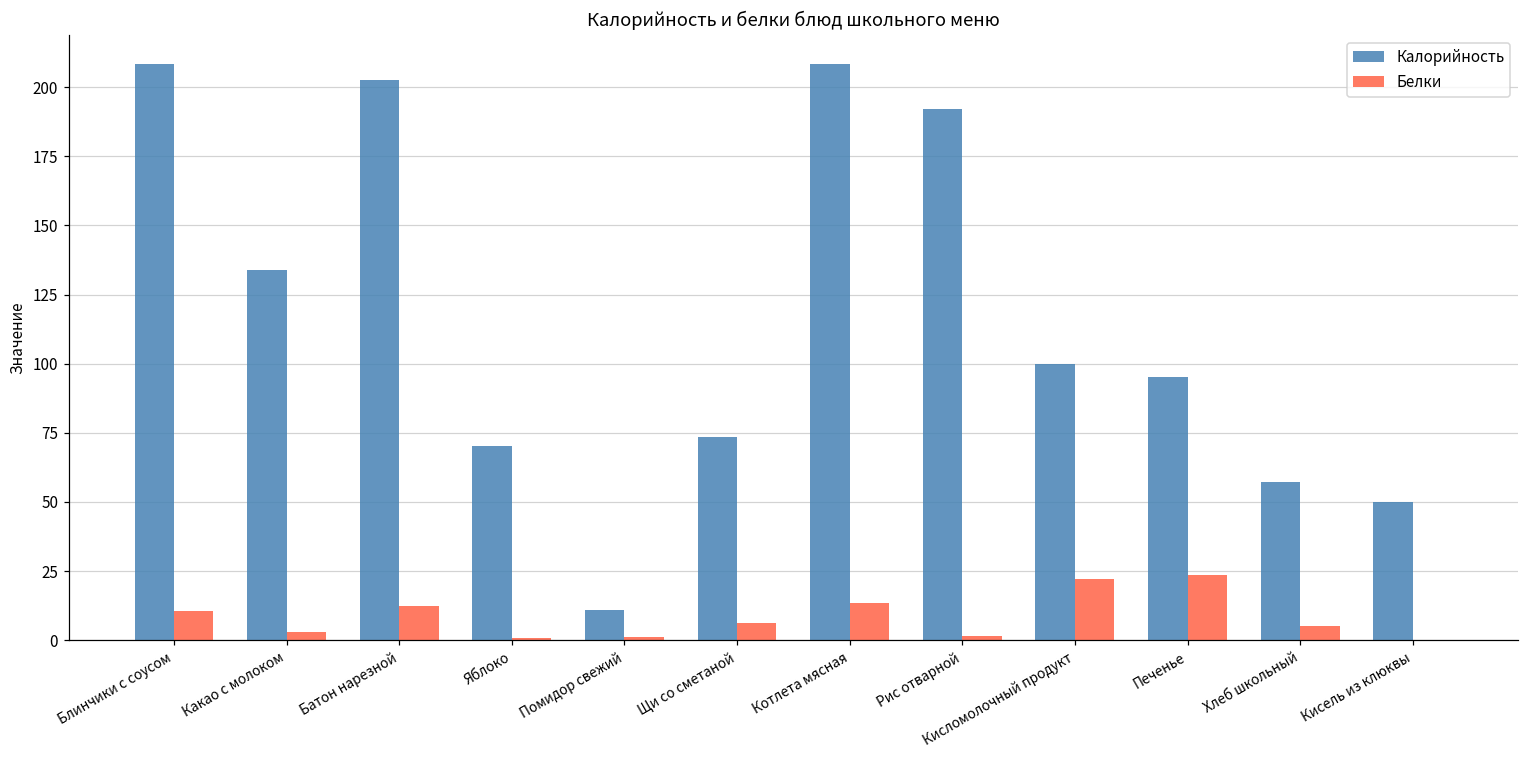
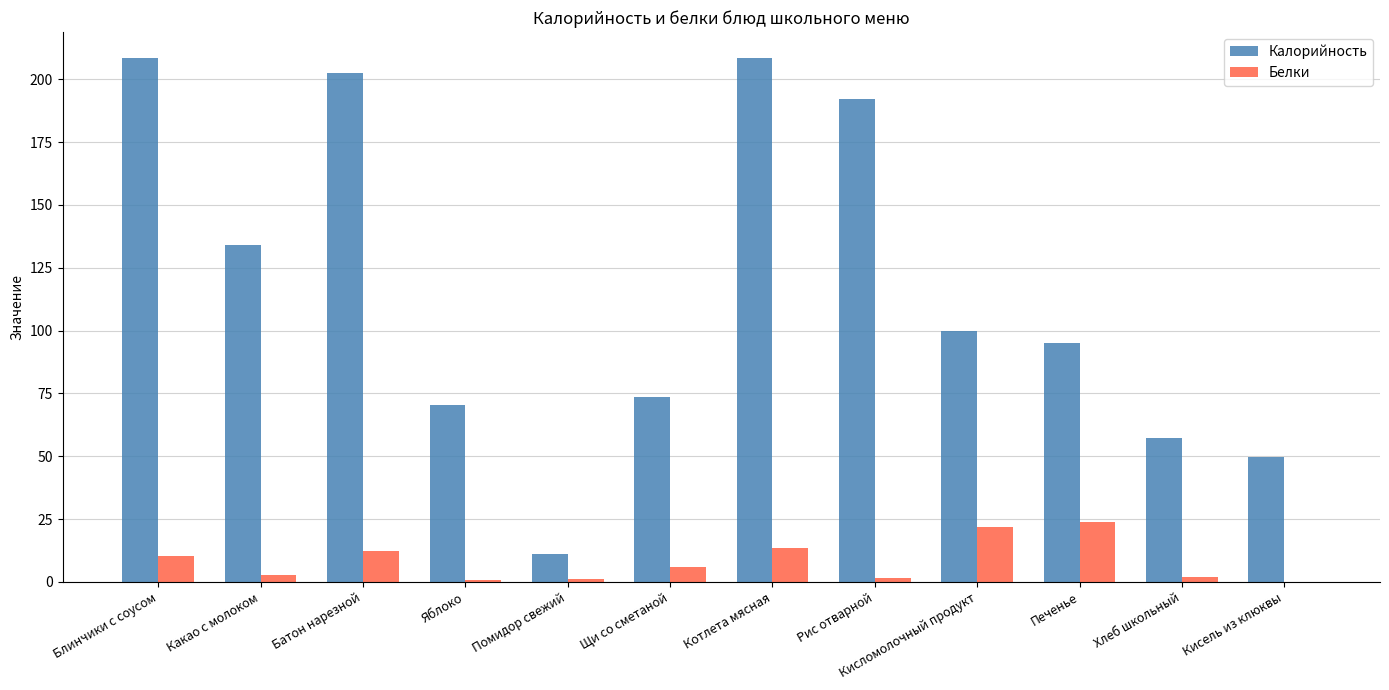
  {
    "Калорийность": {
      "Блинчики с соусом": 208,
      "Какао с молоком": 134,
      "Батон нарезной": 202,
      "Яблоко": 70,
      "Помидор свежий": 11,
      "Щи со сметаной": 74,
      "Котлета мясная": 208,
      "Рис отварной": 192,
      "Кисломолочный продукт": 100,
      "Печенье": 95,
      "Хлеб школьный": 57,
      "Кисель из клюквы": 50
    },
    "Белки": {
      "Блинчики с соусом": 10,
      "Какао с молоком": 3,
      "Батон нарезной": 12,
      "Помидор свежий": 1,
      "Щи со сметаной": 6,
      "Котлета мясная": 13,
      "Рис отварной": 2,
      "Кисломолочный продукт": 22,
      "Печенье": 24,
-     "Хлеб школьный": 5
+     "Хлеб школьный": 2
    }
  }
